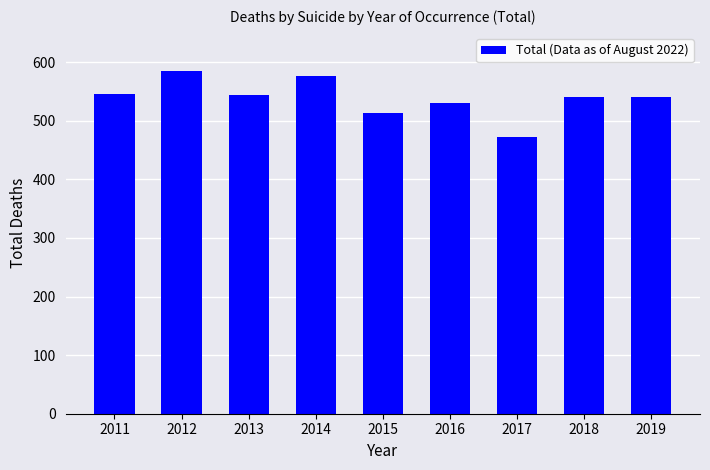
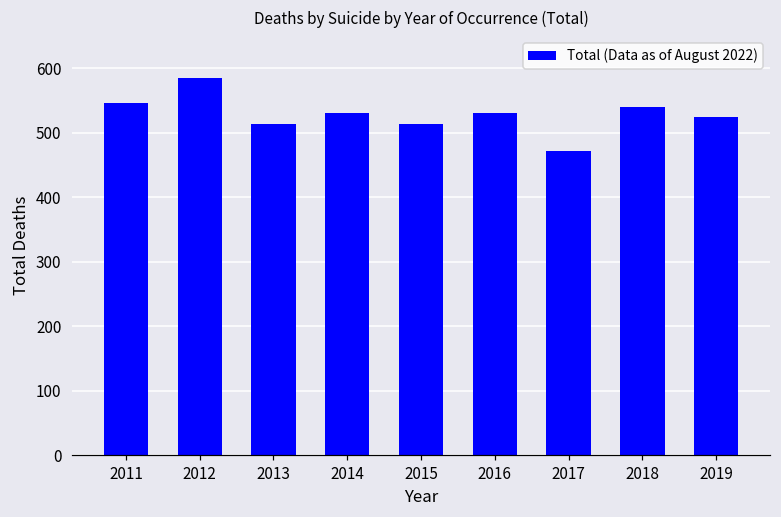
  {
    "2011": 550,
    "2012": 590,
-   "2013": 540,
-   "2014": 580,
+   "2013": 510,
+   "2014": 530,
    "2015": 510,
    "2016": 530,
    "2017": 470,
    "2018": 540,
-   "2019": 540
+   "2019": 520
  }
